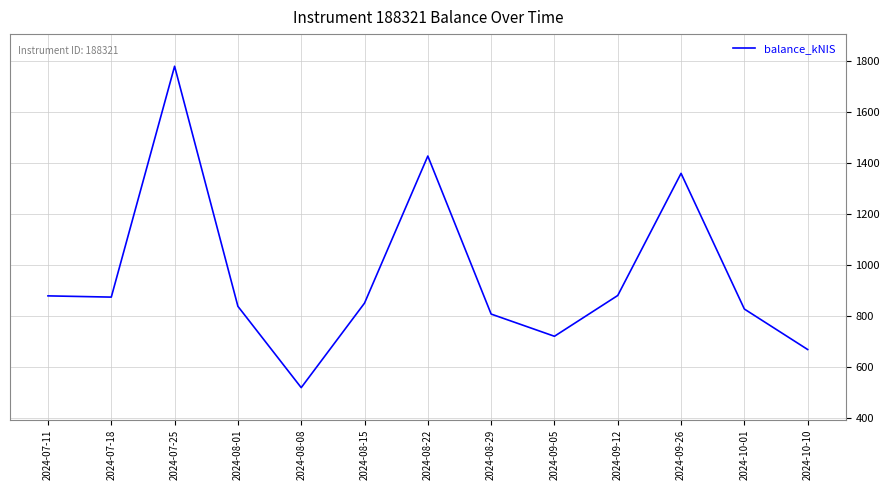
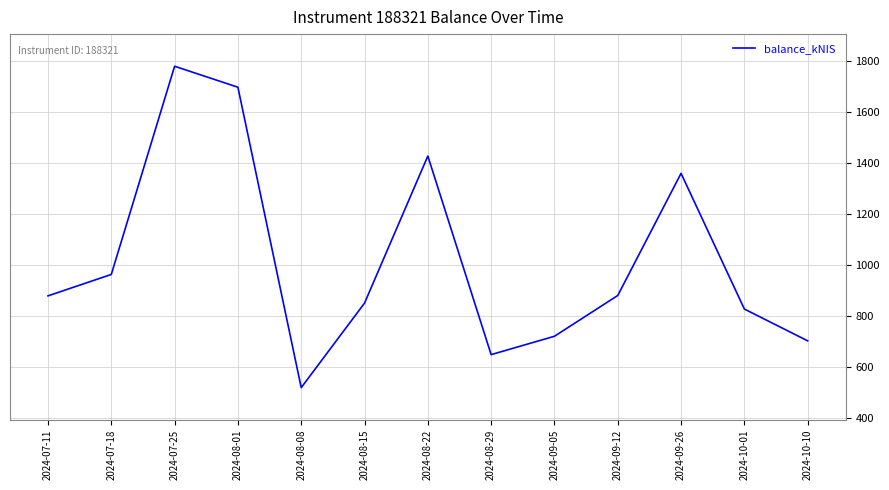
  {
    "2024-07-11": 880,
-   "2024-07-18": 870,
+   "2024-07-18": 960,
    "2024-07-25": 1780,
-   "2024-08-01": 840,
+   "2024-08-01": 1700,
    "2024-08-08": 520,
    "2024-08-15": 850,
    "2024-08-22": 1430,
-   "2024-08-29": 810,
+   "2024-08-29": 650,
    "2024-09-05": 720,
    "2024-09-12": 880,
    "2024-09-26": 1360,
    "2024-10-01": 830,
-   "2024-10-10": 670
+   "2024-10-10": 700
  }
